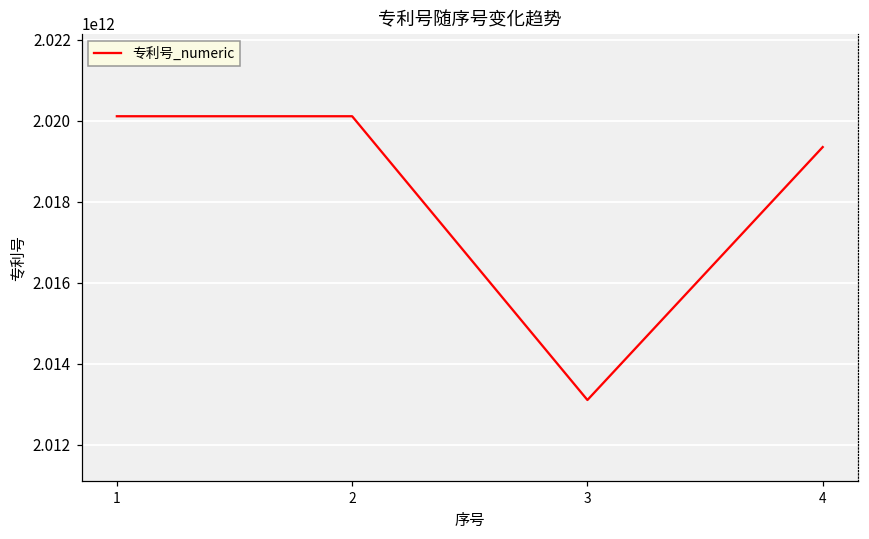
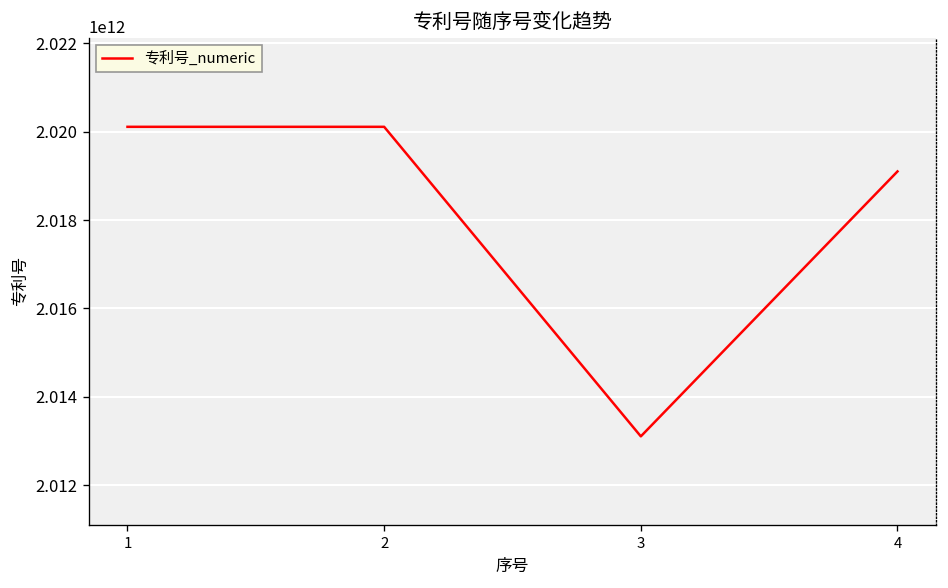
  {
    "1": 2020100000000,
    "2": 2020100000000,
    "3": 2013100000000,
-   "4": 2019300000000
+   "4": 2019100000000
  }
